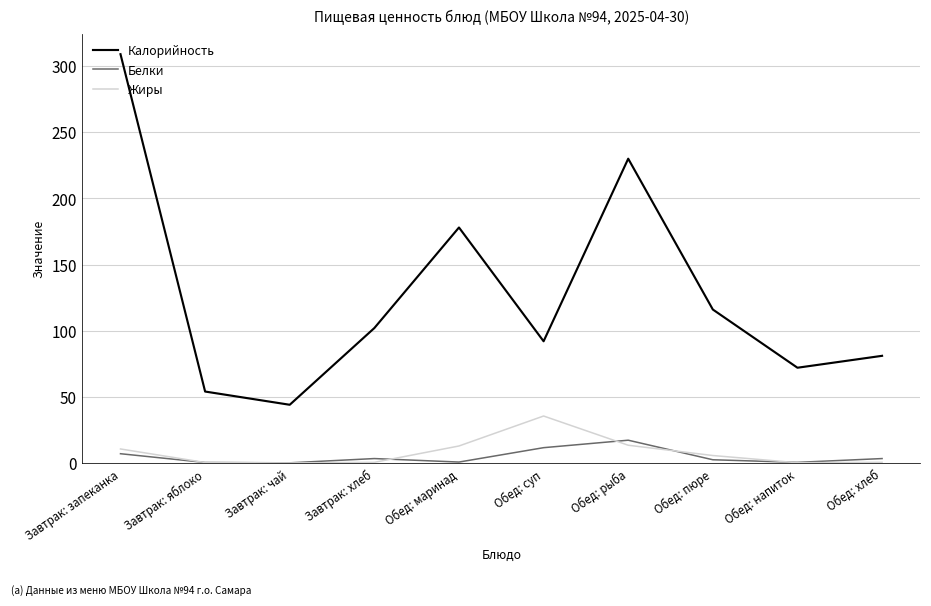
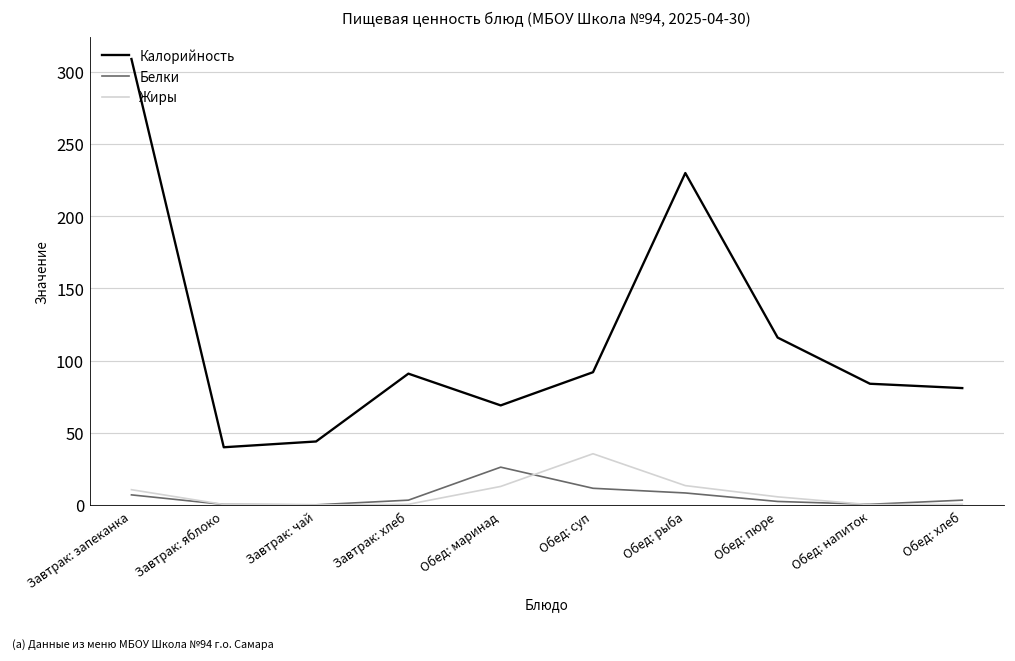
  {
    "Калорийность": {
      "Завтрак: запеканка": 309,
-     "Завтрак: яблоко": 54,
+     "Завтрак: яблоко": 40,
      "Завтрак: чай": 44,
-     "Завтрак: хлеб": 102,
-     "Обед: маринад": 178,
+     "Завтрак: хлеб": 91,
+     "Обед: маринад": 69,
      "Обед: суп": 92,
      "Обед: рыба": 230,
      "Обед: пюре": 116,
-     "Обед: напиток": 72,
+     "Обед: напиток": 84,
      "Обед: хлеб": 81
    },
    "Белки": {
      "Завтрак: запеканка": 7,
      "Завтрак: хлеб": 3,
-     "Обед: маринад": 1,
+     "Обед: маринад": 26,
      "Обед: суп": 12,
-     "Обед: рыба": 17,
+     "Обед: рыба": 8,
      "Обед: пюре": 2,
      "Обед: хлеб": 3
    },
    "Жиры": {
      "Завтрак: запеканка": 11,
      "Завтрак: хлеб": 0,
      "Обед: маринад": 13,
      "Обед: суп": 36,
      "Обед: рыба": 13,
      "Обед: пюре": 6,
      "Обед: хлеб": 0
    }
  }
